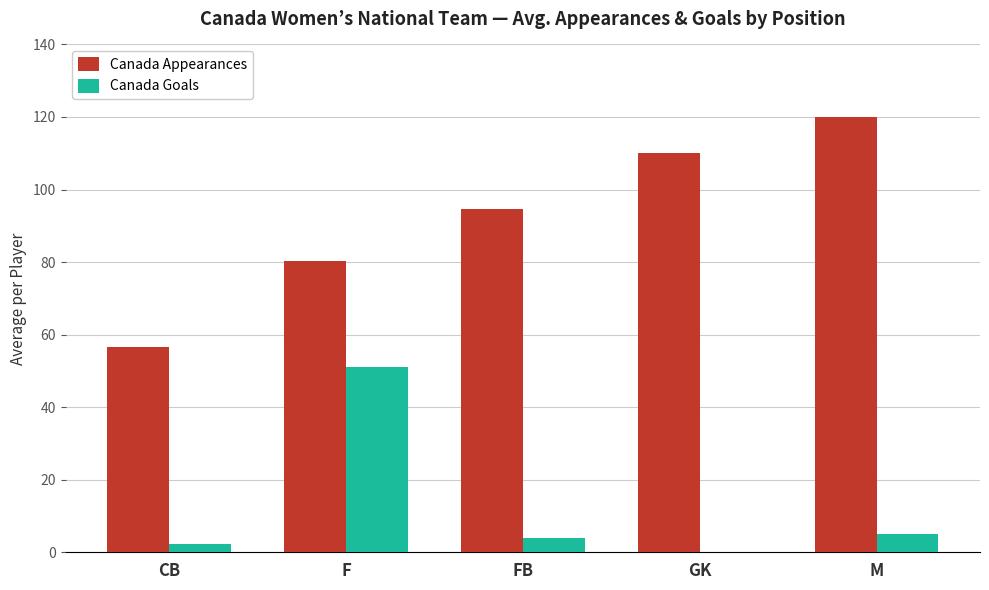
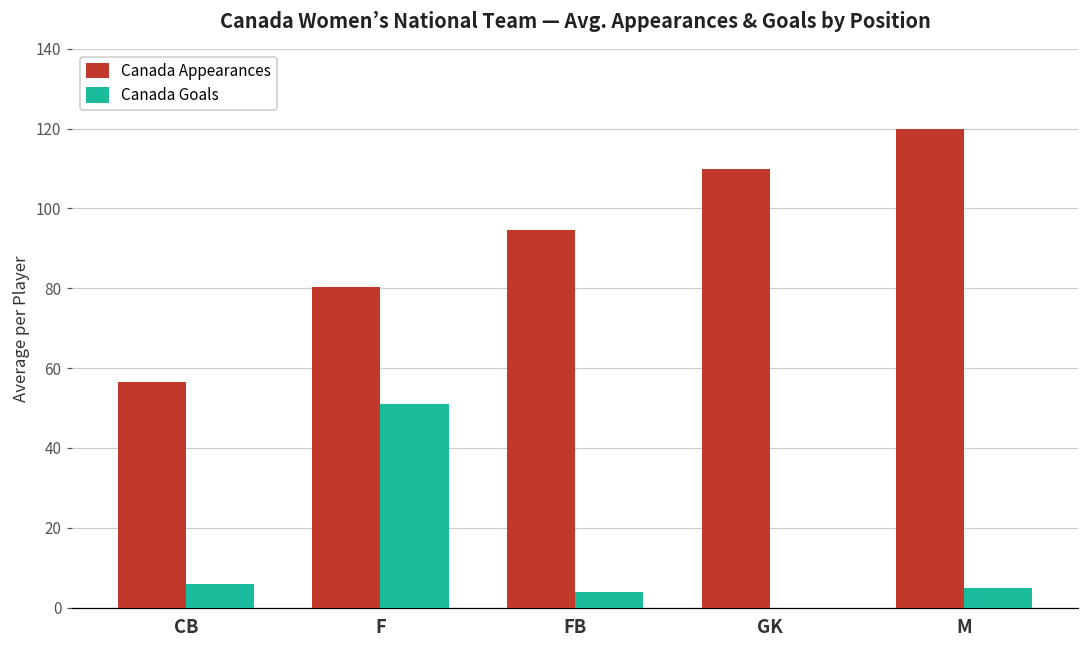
  {
    "Canada Appearances": {
      "CB": 57,
      "F": 80,
      "FB": 95,
      "GK": 110,
      "M": 120
    },
    "Canada Goals": {
-     "CB": 2,
+     "CB": 6,
      "F": 51,
      "FB": 4,
      "GK": 0,
      "M": 5
    }
  }
